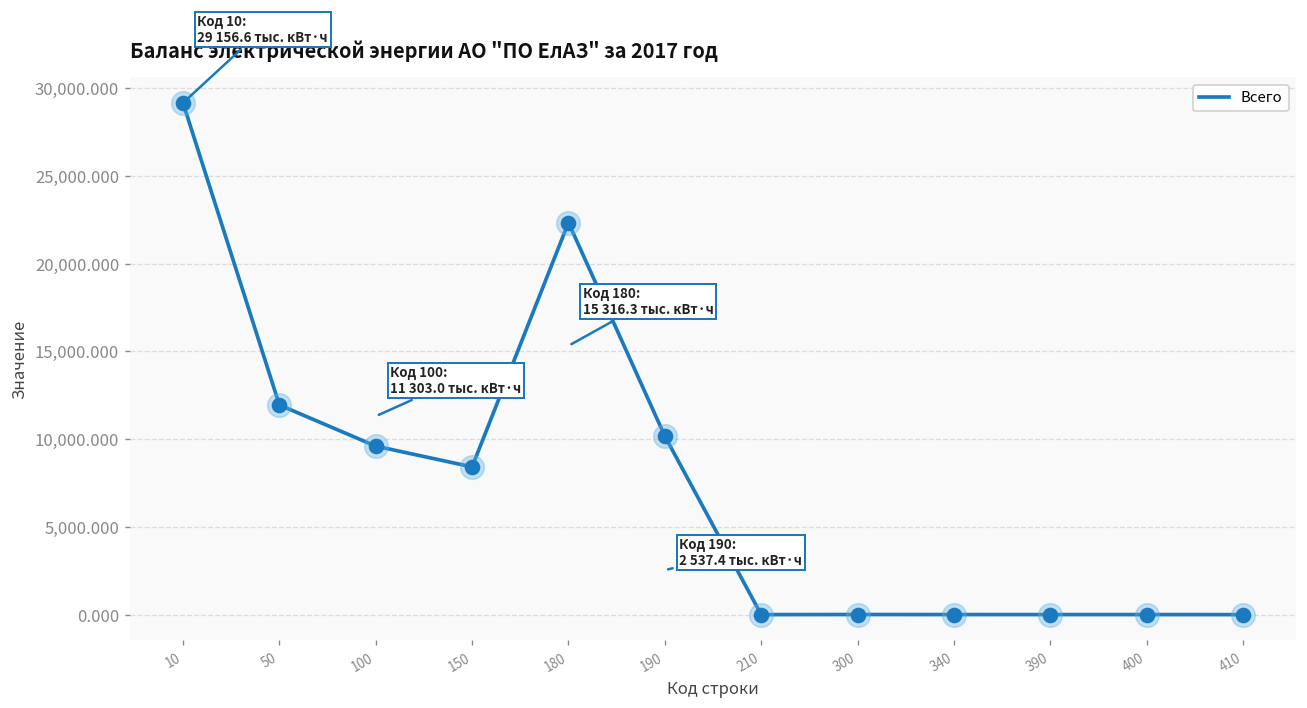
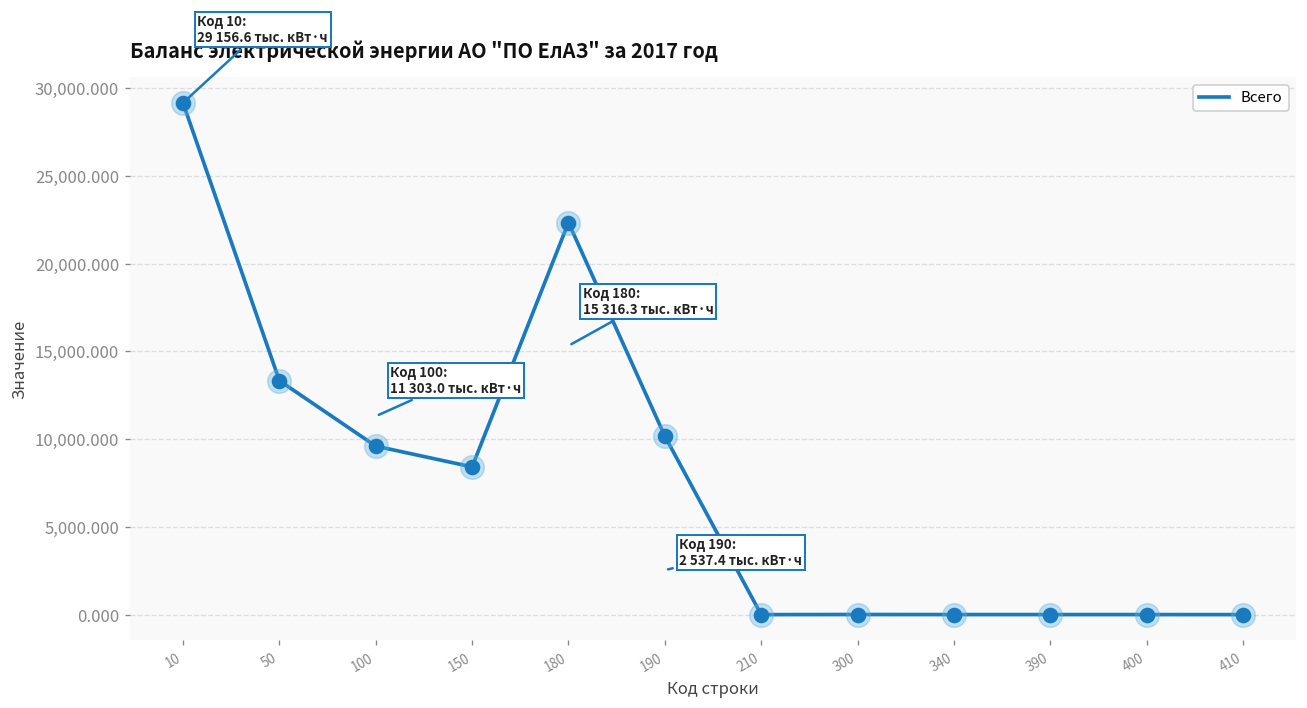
  {
-   "50": "11,900",
+   "50": "13,300",
    "100": "9,600",
    "150": "8,400",
    "180": "22,300",
    "190": "10,200",
    "210": "0",
    "300": "0",
    "340": "0",
    "390": "0",
    "400": "0",
    "410": "0"
  }
